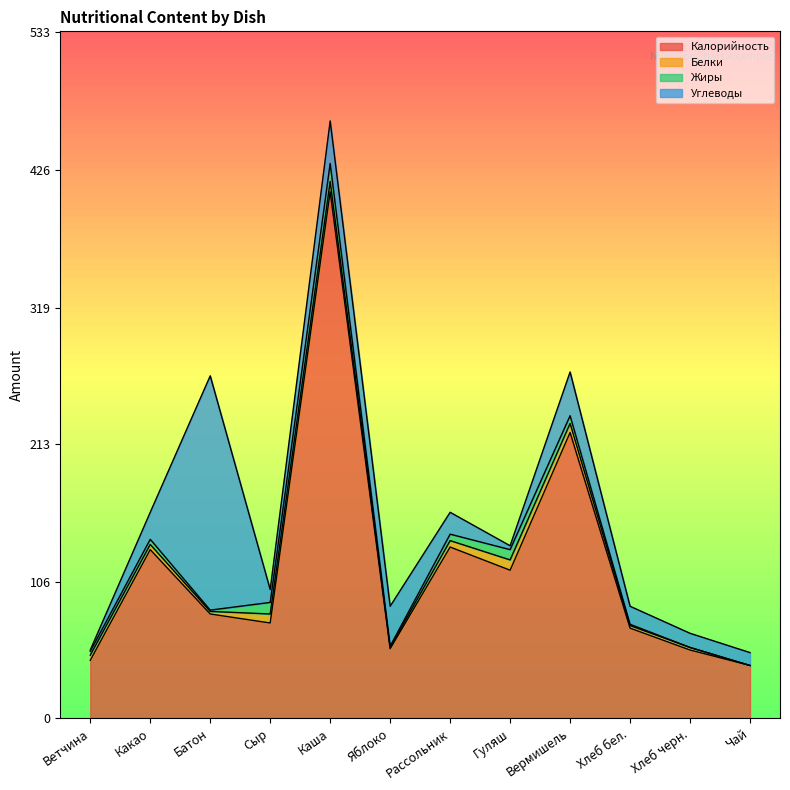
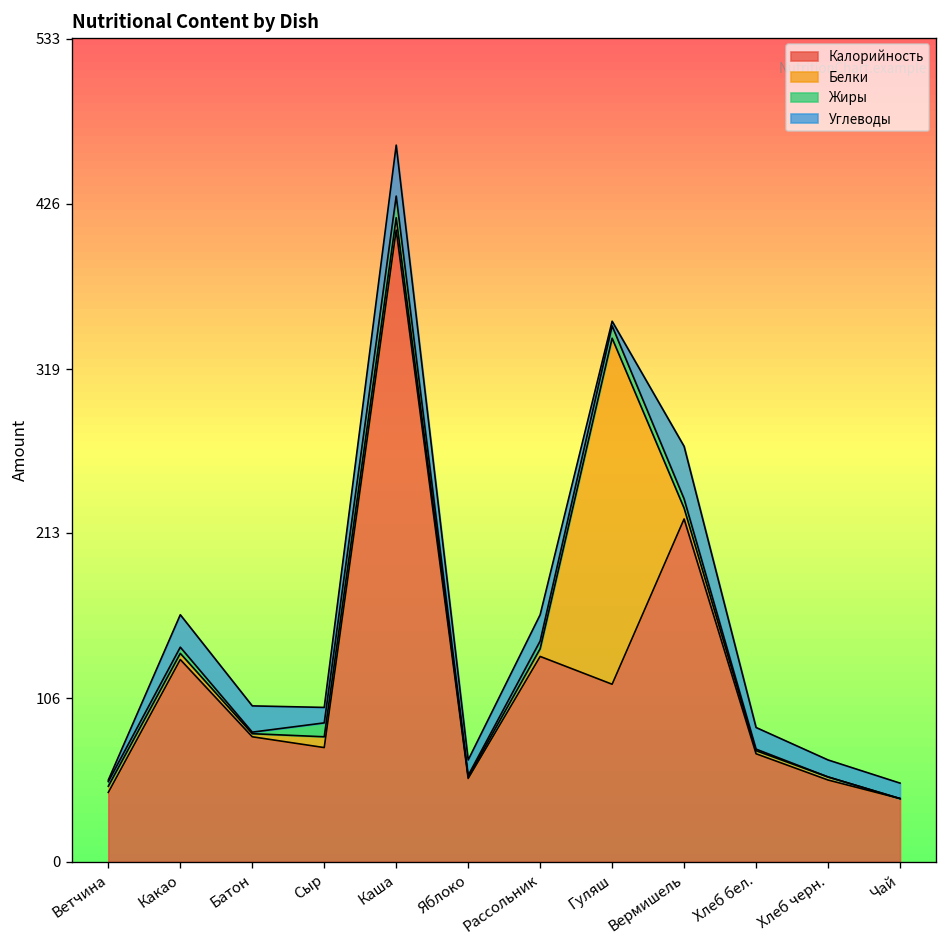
  {
    "Калорийность": {
      "Ветчина": 45,
      "Какао": 131,
      "Батон": 81,
      "Сыр": 74,
      "Каша": 409,
      "Рассольник": 133,
      "Гуляш": 115,
      "Вермишель": 222
    },
    "Белки": {
      "Ветчина": 4,
      "Какао": 4,
      "Сыр": 7,
      "Каша": 8,
      "Рассольник": 5,
-     "Гуляш": 8,
+     "Гуляш": 224,
      "Вермишель": 7
    },
    "Жиры": {
      "Какао": 4,
      "Сыр": 9,
      "Каша": 14,
      "Рассольник": 5,
      "Гуляш": 8,
      "Вермишель": 6
    },
    "Углеводы": {
      "Какао": 21,
-     "Батон": 182,
+     "Батон": 17,
      "Сыр": 10,
      "Каша": 33,
-     "Яблоко": 31,
+     "Яблоко": 10,
      "Рассольник": 17,
      "Гуляш": 3,
      "Вермишель": 34,
      "Хлеб бел.": 14,
      "Хлеб черн.": 11,
      "Чай": 10
    }
  }
